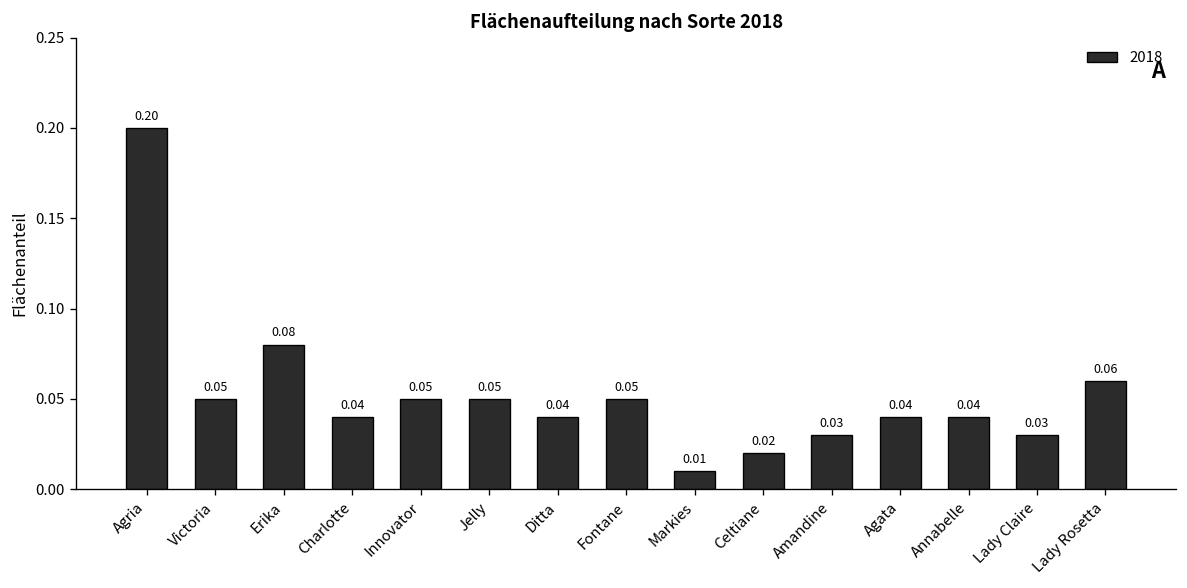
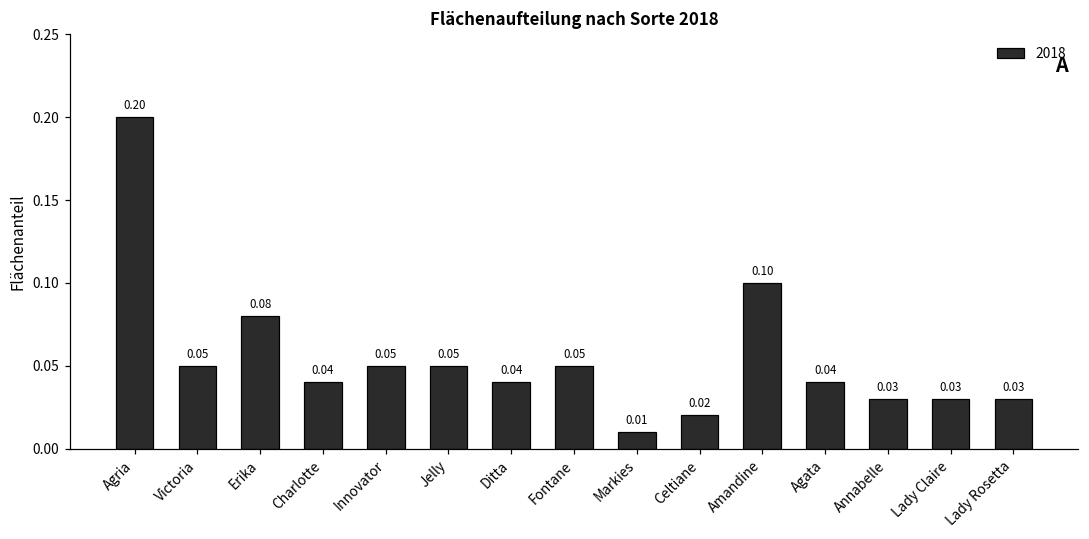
  {
    "Agria": 0.20,
    "Victoria": 0.05,
    "Erika": 0.08,
    "Charlotte": 0.04,
    "Innovator": 0.05,
    "Jelly": 0.05,
    "Ditta": 0.04,
    "Fontane": 0.05,
    "Markies": 0.01,
    "Celtiane": 0.02,
-   "Amandine": 0.03,
+   "Amandine": 0.10,
    "Agata": 0.04,
-   "Annabelle": 0.04,
+   "Annabelle": 0.03,
    "Lady Claire": 0.03,
-   "Lady Rosetta": 0.06
+   "Lady Rosetta": 0.03
  }
